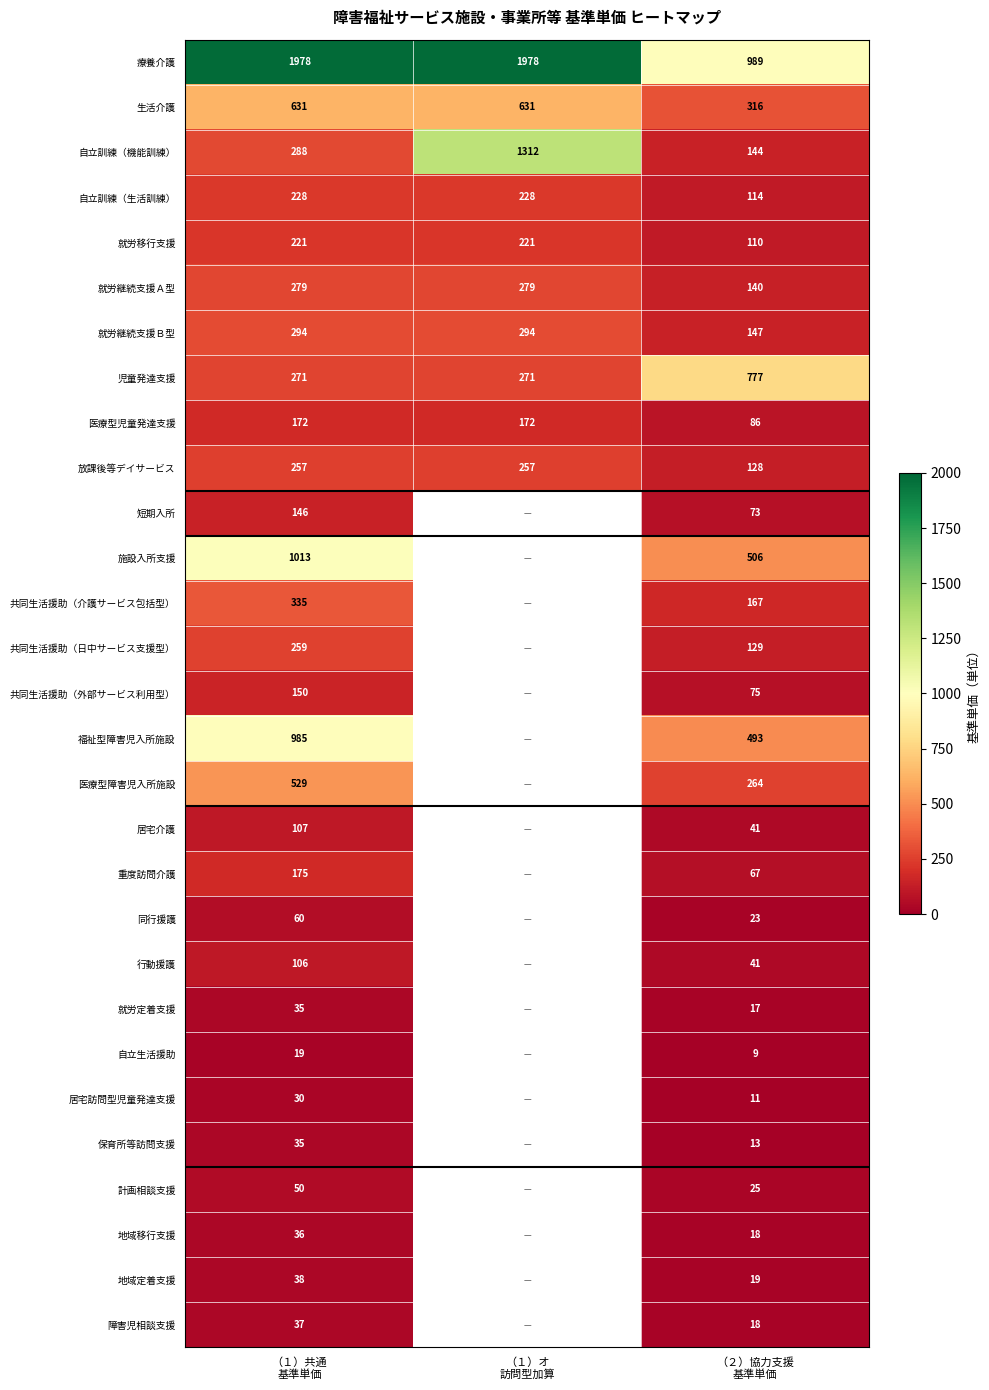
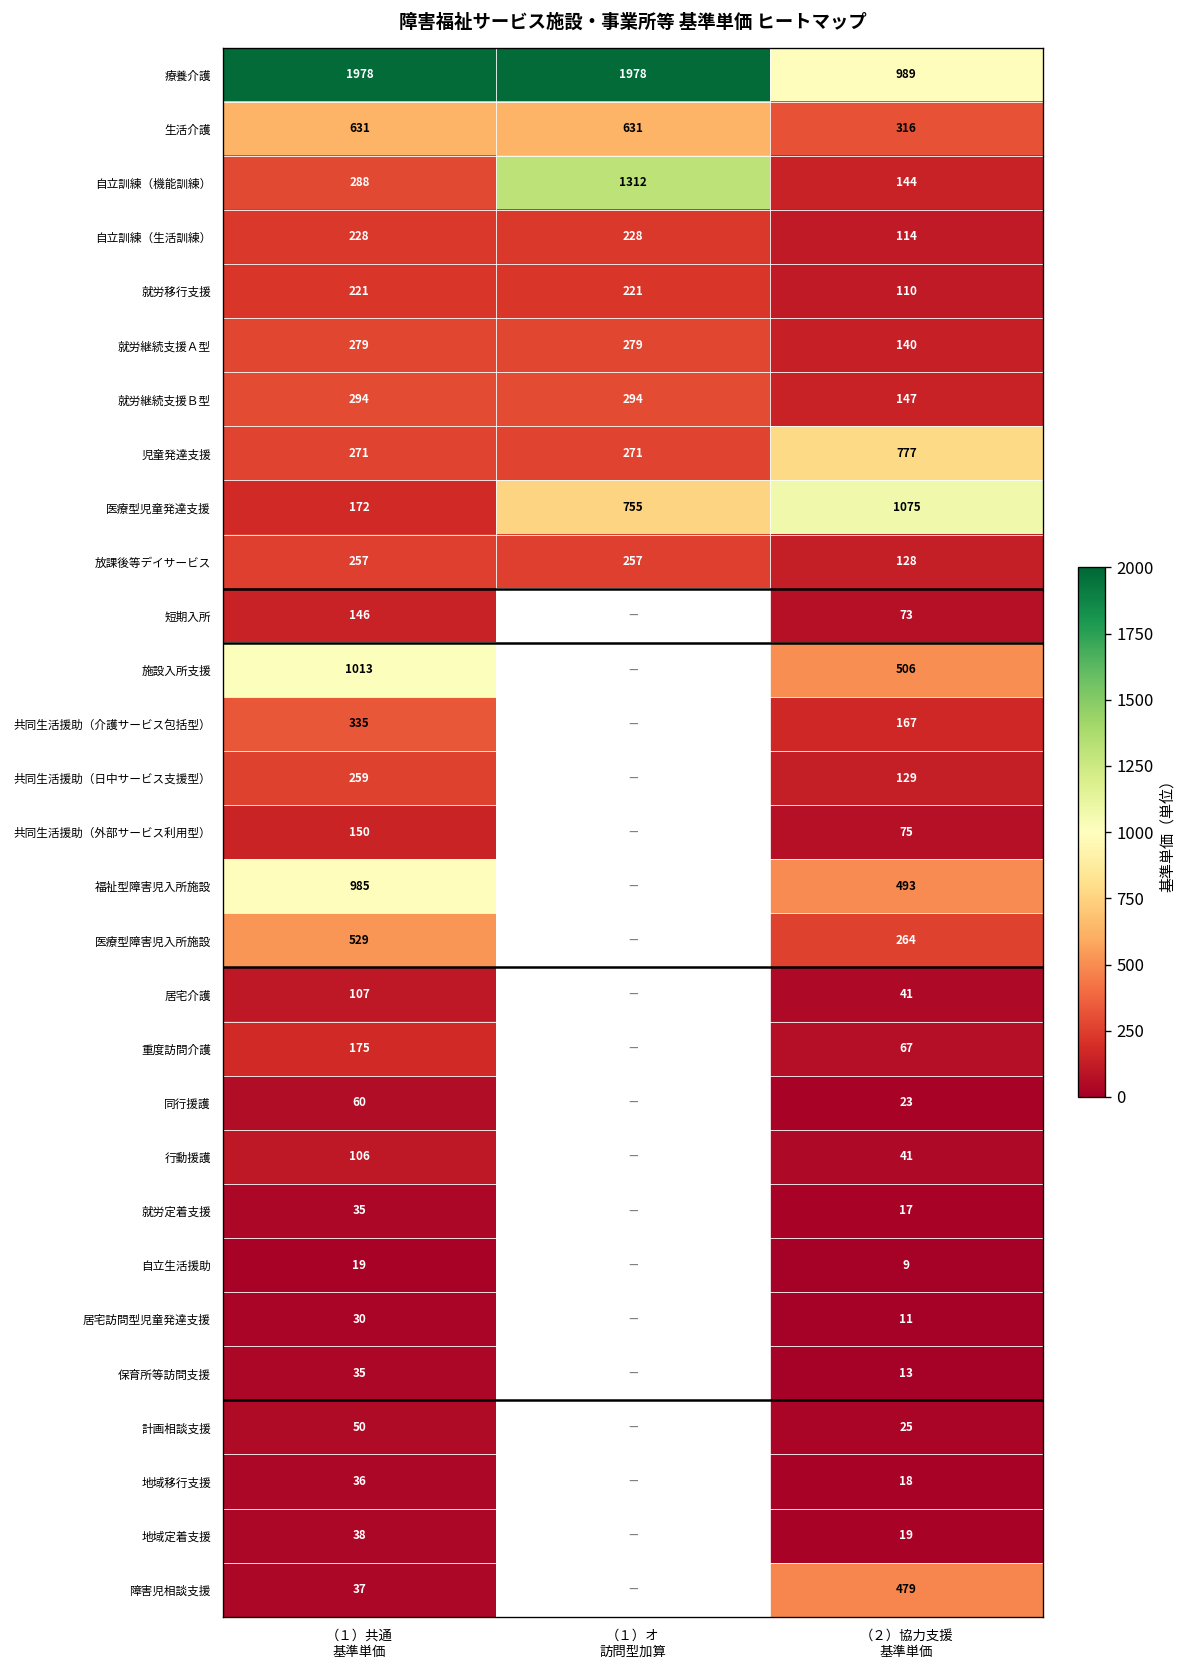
  {
    "療養介護": {
      "（１）共通 基準単価": 1978,
      "（１）オ 訪問型加算": 1978,
      "（２）協力支援 基準単価": 989
    },
    "生活介護": {
      "（１）共通 基準単価": 631,
      "（１）オ 訪問型加算": 631,
      "（２）協力支援 基準単価": 316
    },
    "自立訓練（機能訓練）": {
      "（１）共通 基準単価": 288,
      "（１）オ 訪問型加算": 1312,
      "（２）協力支援 基準単価": 144
    },
    "自立訓練（生活訓練）": {
      "（１）共通 基準単価": 228,
      "（１）オ 訪問型加算": 228,
      "（２）協力支援 基準単価": 114
    },
    "就労移行支援": {
      "（１）共通 基準単価": 221,
      "（１）オ 訪問型加算": 221,
      "（２）協力支援 基準単価": 110
    },
    "就労継続支援Ａ型": {
      "（１）共通 基準単価": 279,
      "（１）オ 訪問型加算": 279,
      "（２）協力支援 基準単価": 140
    },
    "就労継続支援Ｂ型": {
      "（１）共通 基準単価": 294,
      "（１）オ 訪問型加算": 294,
      "（２）協力支援 基準単価": 147
    },
    "児童発達支援": {
      "（１）共通 基準単価": 271,
      "（１）オ 訪問型加算": 271,
      "（２）協力支援 基準単価": 777
    },
    "医療型児童発達支援": {
      "（１）共通 基準単価": 172,
-     "（１）オ 訪問型加算": 172,
-     "（２）協力支援 基準単価": 86
+     "（１）オ 訪問型加算": 755,
+     "（２）協力支援 基準単価": 1075
    },
    "放課後等デイサービス": {
      "（１）共通 基準単価": 257,
      "（１）オ 訪問型加算": 257,
      "（２）協力支援 基準単価": 128
    },
    "短期入所": {
      "（１）共通 基準単価": 146,
      "（２）協力支援 基準単価": 73
    },
    "施設入所支援": {
      "（１）共通 基準単価": 1013,
      "（２）協力支援 基準単価": 506
    },
    "共同生活援助（介護サービス包括型）": {
      "（１）共通 基準単価": 335,
      "（２）協力支援 基準単価": 167
    },
    "共同生活援助（日中サービス支援型）": {
      "（１）共通 基準単価": 259,
      "（２）協力支援 基準単価": 129
    },
    "共同生活援助（外部サービス利用型）": {
      "（１）共通 基準単価": 150,
      "（２）協力支援 基準単価": 75
    },
    "福祉型障害児入所施設": {
      "（１）共通 基準単価": 985,
      "（２）協力支援 基準単価": 493
    },
    "医療型障害児入所施設": {
      "（１）共通 基準単価": 529,
      "（２）協力支援 基準単価": 264
    },
    "居宅介護": {
      "（１）共通 基準単価": 107,
      "（２）協力支援 基準単価": 41
    },
    "重度訪問介護": {
      "（１）共通 基準単価": 175,
      "（２）協力支援 基準単価": 67
    },
    "同行援護": {
      "（１）共通 基準単価": 60,
      "（２）協力支援 基準単価": 23
    },
    "行動援護": {
      "（１）共通 基準単価": 106,
      "（２）協力支援 基準単価": 41
    },
    "就労定着支援": {
      "（１）共通 基準単価": 35,
      "（２）協力支援 基準単価": 17
    },
    "自立生活援助": {
      "（１）共通 基準単価": 19,
      "（２）協力支援 基準単価": 9
    },
    "居宅訪問型児童発達支援": {
      "（１）共通 基準単価": 30,
      "（２）協力支援 基準単価": 11
    },
    "保育所等訪問支援": {
      "（１）共通 基準単価": 35,
      "（２）協力支援 基準単価": 13
    },
    "計画相談支援": {
      "（１）共通 基準単価": 50,
      "（２）協力支援 基準単価": 25
    },
    "地域移行支援": {
      "（１）共通 基準単価": 36,
      "（２）協力支援 基準単価": 18
    },
    "地域定着支援": {
      "（１）共通 基準単価": 38,
      "（２）協力支援 基準単価": 19
    },
    "障害児相談支援": {
      "（１）共通 基準単価": 37,
-     "（２）協力支援 基準単価": 18
+     "（２）協力支援 基準単価": 479
    }
  }
